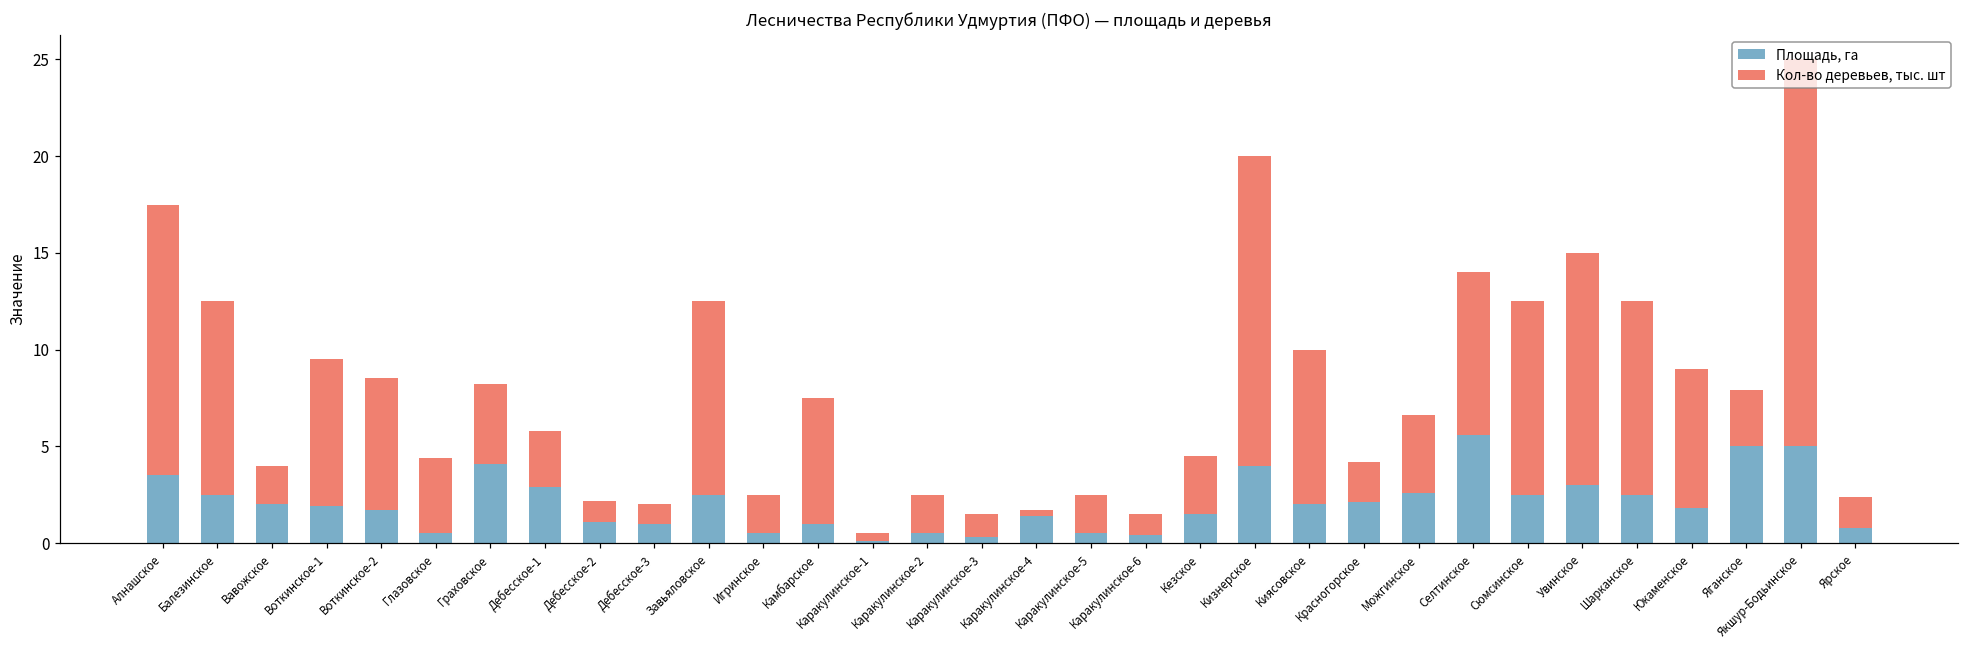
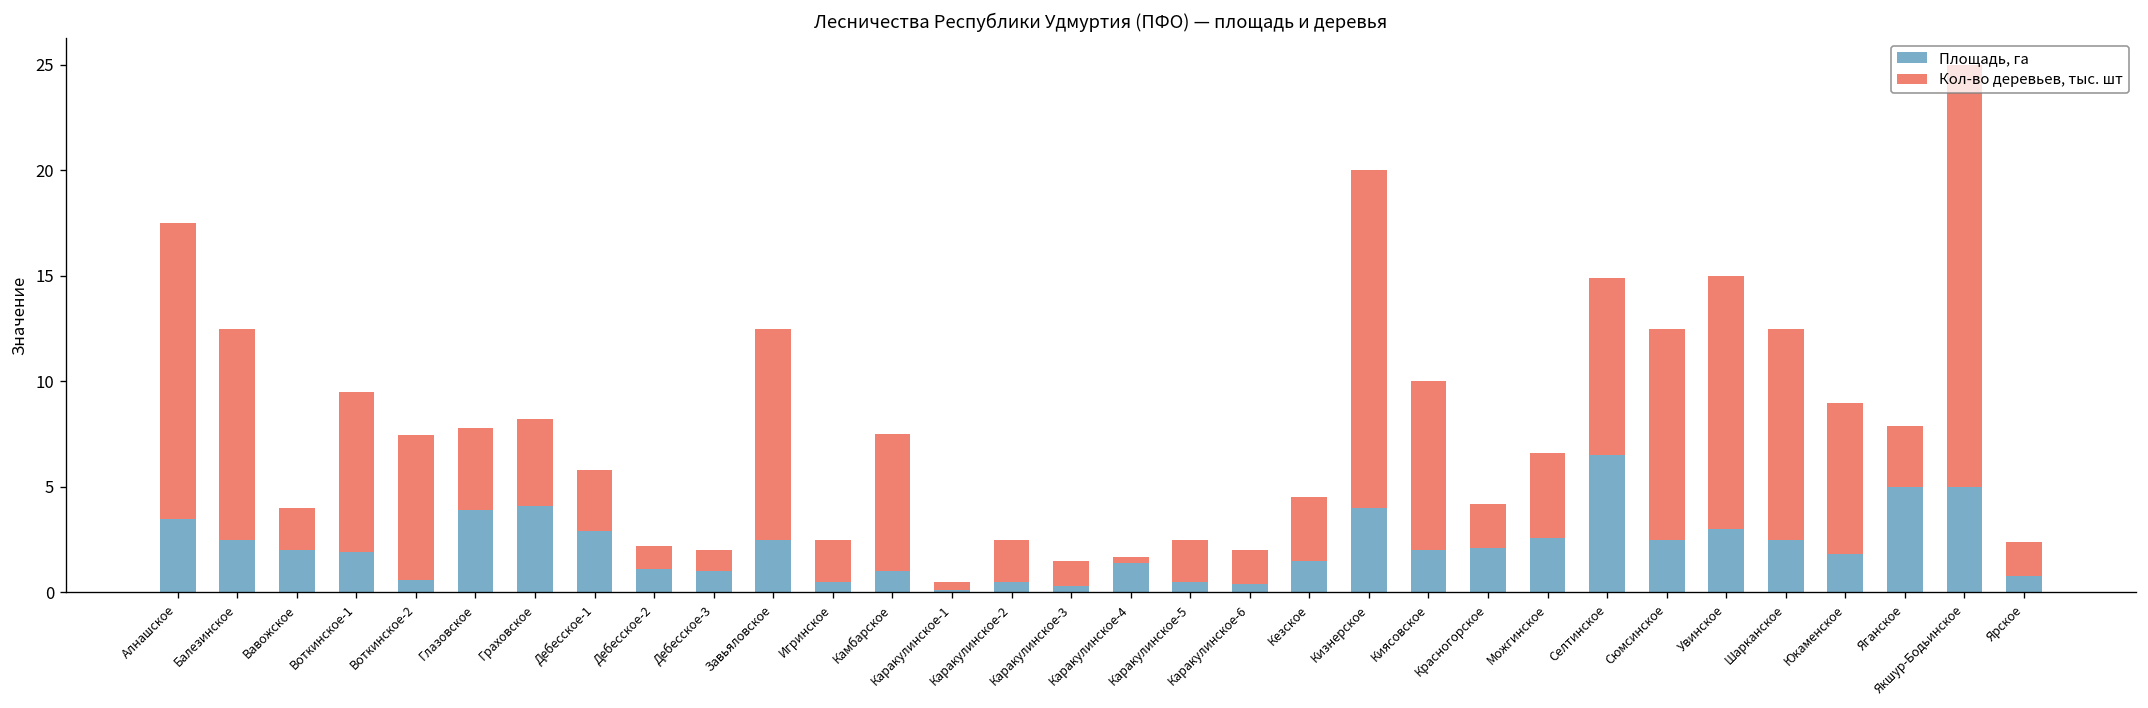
  {
    "Площадь, га": {
      "Алнашское": 3.5,
      "Балезинское": 2.5,
      "Вавожское": 2.0,
      "Воткинское-1": 1.9,
-     "Воткинское-2": 1.7,
-     "Глазовское": 0.5,
+     "Воткинское-2": 0.6,
+     "Глазовское": 3.9,
      "Граховское": 4.1,
      "Дебесское-1": 2.9,
      "Дебесское-2": 1.1,
      "Дебесское-3": 1.0,
      "Завьяловское": 2.5,
      "Игринское": 0.5,
      "Камбарское": 1.0,
      "Каракулинское-2": 0.5,
      "Каракулинское-3": 0.3,
      "Каракулинское-4": 1.4,
      "Каракулинское-5": 0.5,
      "Каракулинское-6": 0.4,
      "Кезское": 1.5,
      "Кизнерское": 4.0,
      "Киясовское": 2.0,
      "Красногорское": 2.1,
      "Можгинское": 2.6,
-     "Селтинское": 5.6,
+     "Селтинское": 6.5,
      "Сюмсинское": 2.5,
      "Увинское": 3.0,
      "Шарканское": 2.5,
      "Юкаменское": 1.8,
      "Яганское": 5.0,
      "Якшур-Бодьинское": 5.0,
      "Ярское": 0.8
    },
    "Кол-во деревьев, тыс. шт": {
      "Алнашское": 14.0,
      "Балезинское": 10.0,
      "Вавожское": 2.0,
      "Воткинское-1": 7.6,
      "Воткинское-2": 6.8,
      "Глазовское": 3.9,
      "Граховское": 4.1,
      "Дебесское-1": 2.9,
      "Дебесское-2": 1.1,
      "Дебесское-3": 1.0,
      "Завьяловское": 10.0,
      "Игринское": 2.0,
      "Камбарское": 6.5,
      "Каракулинское-1": 0.4,
      "Каракулинское-2": 2.0,
      "Каракулинское-3": 1.2,
      "Каракулинское-4": 0.3,
      "Каракулинское-5": 2.0,
-     "Каракулинское-6": 1.1,
+     "Каракулинское-6": 1.6,
      "Кезское": 3.0,
      "Кизнерское": 16.0,
      "Киясовское": 8.0,
      "Красногорское": 2.1,
      "Можгинское": 4.0,
      "Селтинское": 8.4,
      "Сюмсинское": 10.0,
      "Увинское": 12.0,
      "Шарканское": 10.0,
      "Юкаменское": 7.2,
      "Яганское": 2.9,
      "Ярское": 1.6
    }
  }
